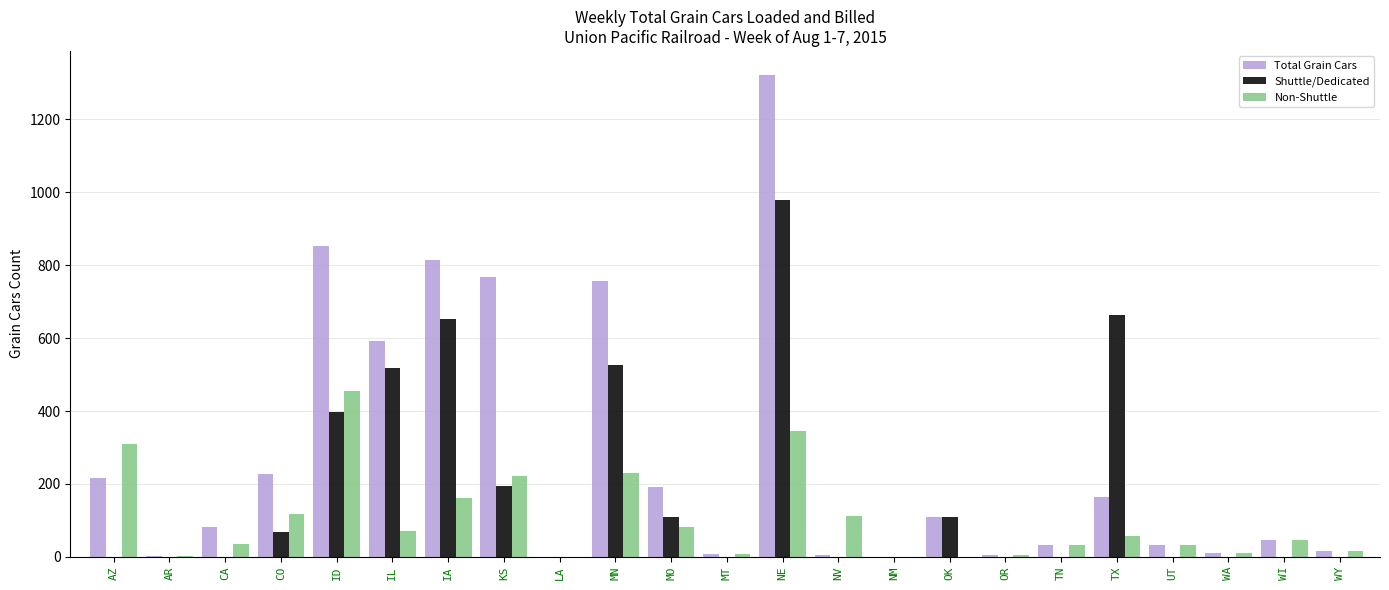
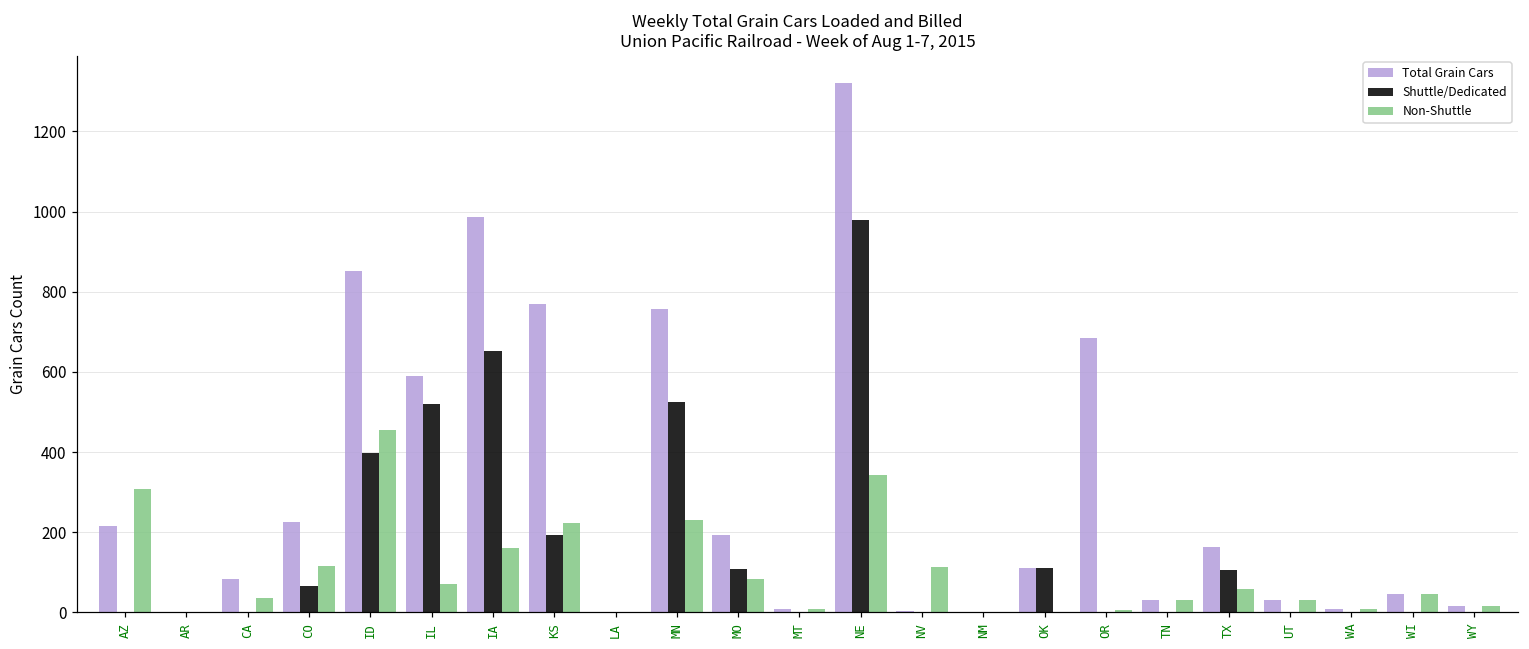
  {
    "Total Grain Cars": {
      "AZ": 220,
      "CA": 80,
      "CO": 230,
      "ID": 850,
      "IL": 590,
-     "IA": 820,
+     "IA": 990,
      "KS": 770,
      "LA": 0,
      "MN": 760,
      "MO": 190,
      "MT": 10,
      "NE": 1320,
      "NM": 0,
      "OK": 110,
-     "OR": 10,
+     "OR": 680,
      "TN": 30,
      "TX": 160,
      "UT": 30,
      "WA": 10,
      "WI": 50,
      "WY": 20
    },
    "Shuttle/Dedicated": {
      "AZ": 0,
      "AR": 0,
      "CA": 0,
      "CO": 70,
      "ID": 400,
      "IL": 520,
      "IA": 650,
      "KS": 190,
      "LA": 0,
      "MN": 530,
      "MO": 110,
      "MT": 0,
      "NE": 980,
      "NV": 0,
      "NM": 0,
      "OK": 110,
      "OR": 0,
      "TN": 0,
-     "TX": 660,
+     "TX": 110,
      "UT": 0,
      "WA": 0,
      "WI": 0,
      "WY": 0
    },
    "Non-Shuttle": {
      "AZ": 310,
      "CA": 40,
      "CO": 120,
      "ID": 460,
      "IL": 70,
      "IA": 160,
      "KS": 220,
      "LA": 0,
      "MN": 230,
      "MO": 80,
      "MT": 10,
      "NE": 340,
      "NV": 110,
      "NM": 0,
      "OK": 0,
      "TN": 30,
      "TX": 60,
      "UT": 30,
      "WA": 10,
      "WI": 50,
      "WY": 20
    }
  }
